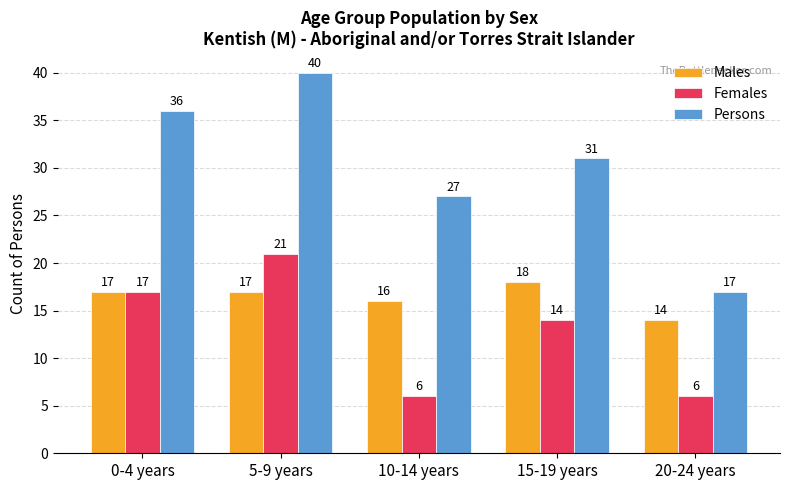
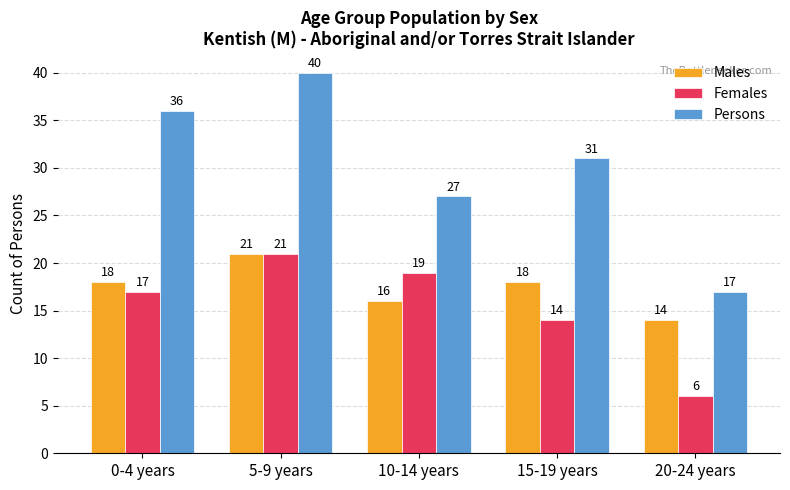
  {
    "Males": {
-     "0-4 years": 17,
-     "5-9 years": 17,
+     "0-4 years": 18,
+     "5-9 years": 21,
      "10-14 years": 16,
      "15-19 years": 18,
      "20-24 years": 14
    },
    "Females": {
      "0-4 years": 17,
      "5-9 years": 21,
-     "10-14 years": 6,
+     "10-14 years": 19,
      "15-19 years": 14,
      "20-24 years": 6
    },
    "Persons": {
      "0-4 years": 36,
      "5-9 years": 40,
      "10-14 years": 27,
      "15-19 years": 31,
      "20-24 years": 17
    }
  }
